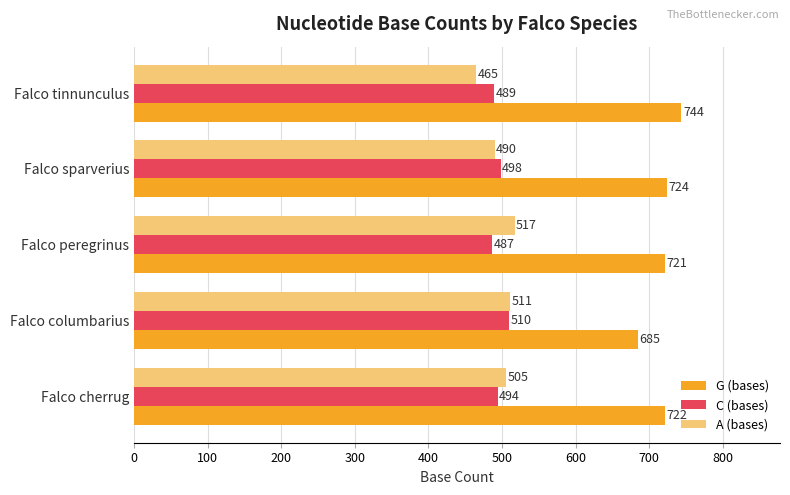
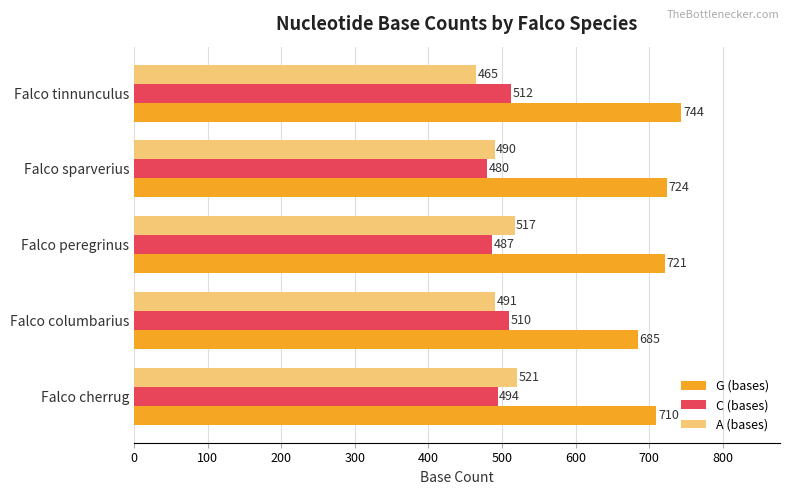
  {
    "G (bases)": {
      "Falco tinnunculus": 744,
      "Falco sparverius": 724,
      "Falco peregrinus": 721,
      "Falco columbarius": 685,
-     "Falco cherrug": 722
+     "Falco cherrug": 710
    },
    "C (bases)": {
-     "Falco tinnunculus": 489,
-     "Falco sparverius": 498,
+     "Falco tinnunculus": 512,
+     "Falco sparverius": 480,
      "Falco peregrinus": 487,
      "Falco columbarius": 510,
      "Falco cherrug": 494
    },
    "A (bases)": {
      "Falco tinnunculus": 465,
      "Falco sparverius": 490,
      "Falco peregrinus": 517,
-     "Falco columbarius": 511,
-     "Falco cherrug": 505
+     "Falco columbarius": 491,
+     "Falco cherrug": 521
    }
  }
